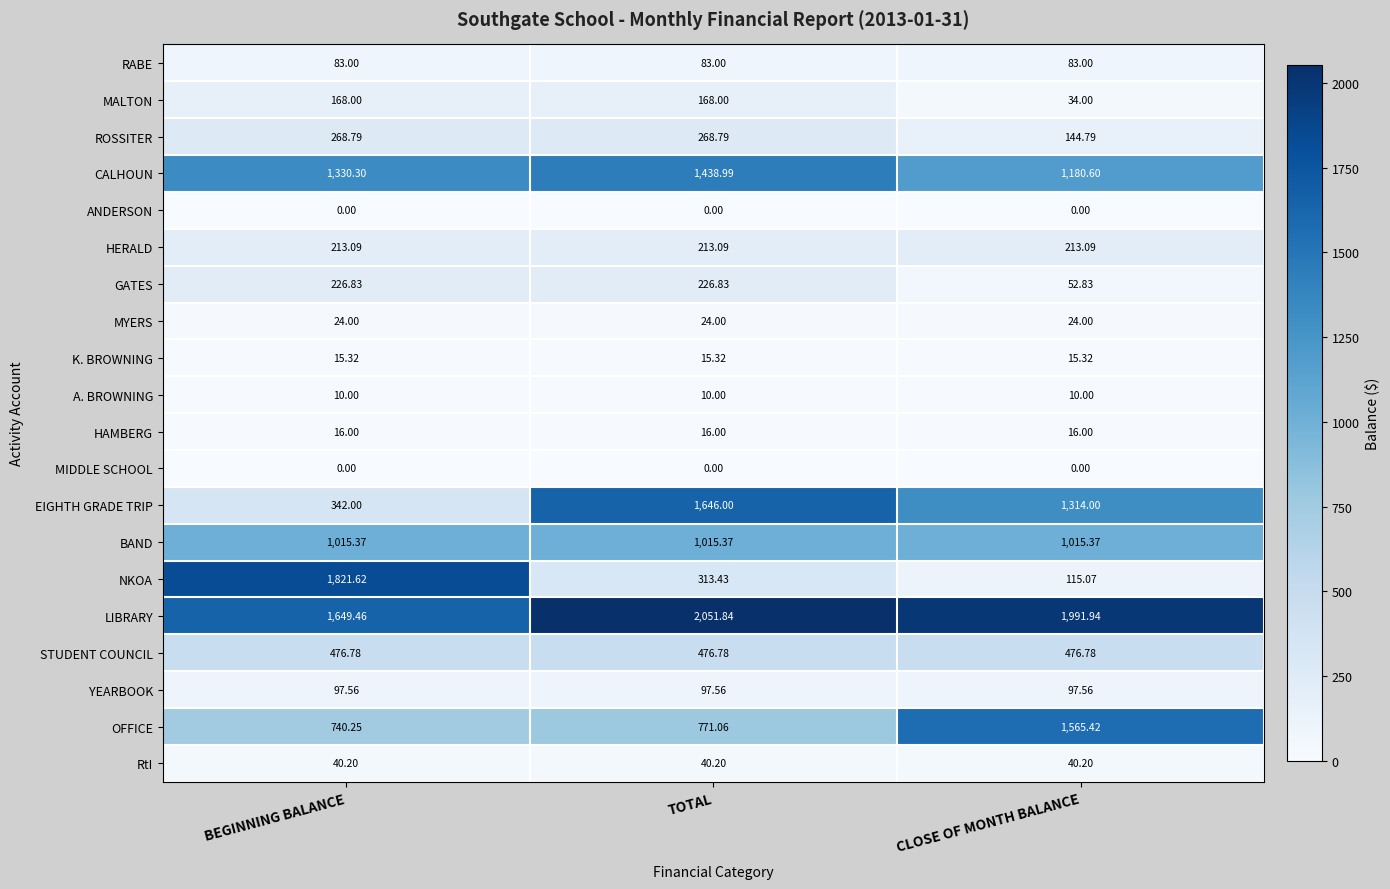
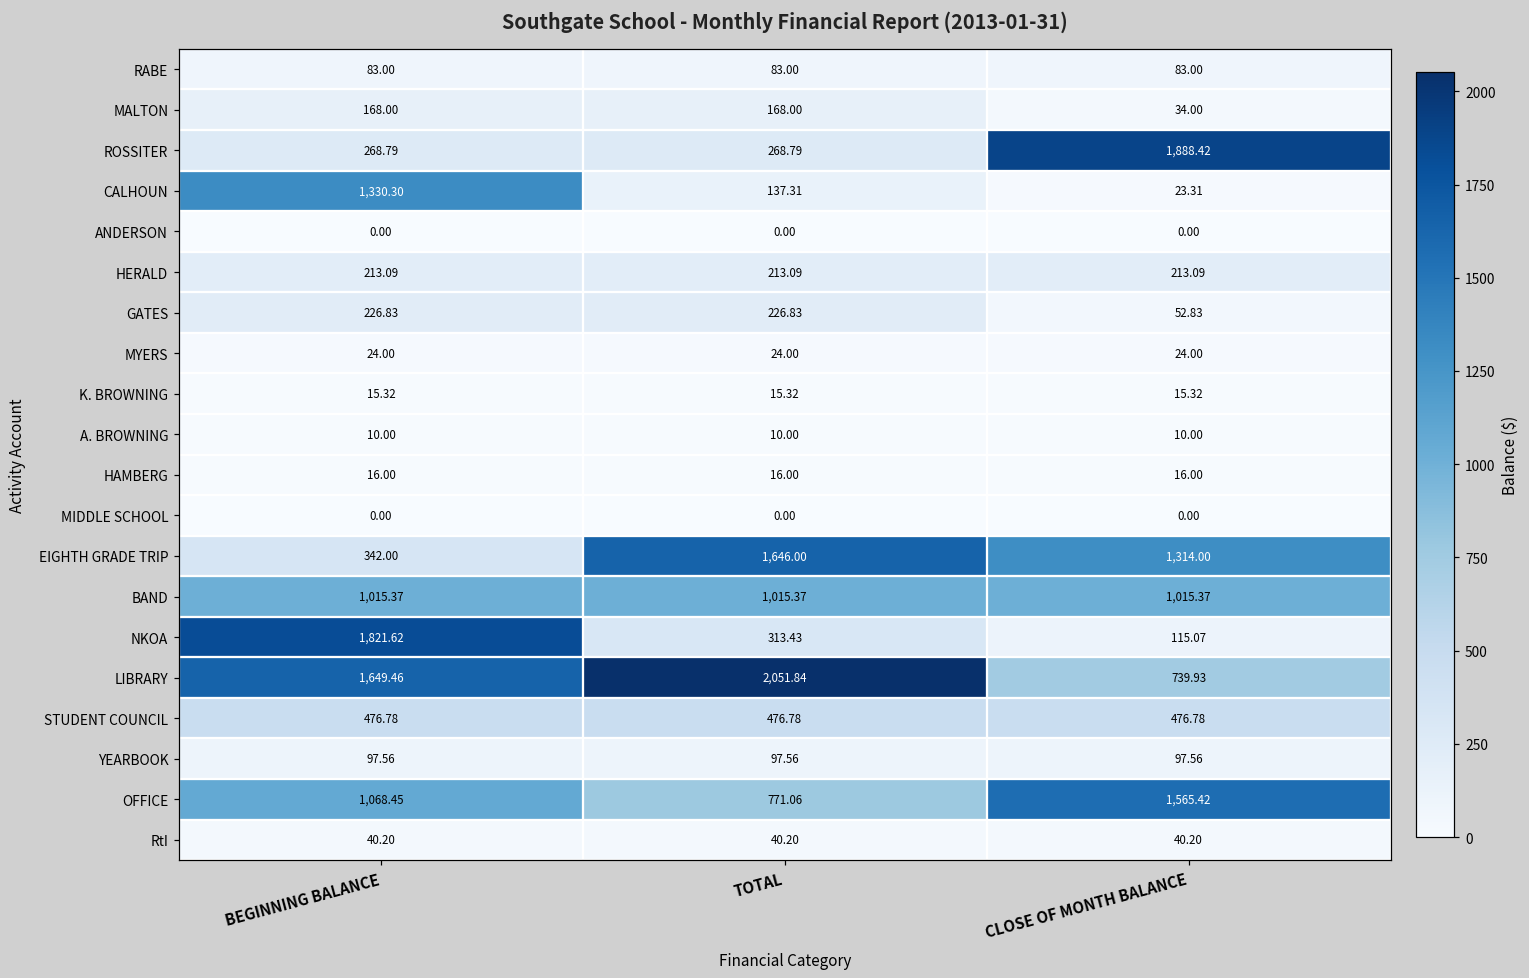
  {
    "RABE": {
      "BEGINNING BALANCE": "83.00",
      "TOTAL": "83.00",
      "CLOSE OF MONTH BALANCE": "83.00"
    },
    "MALTON": {
      "BEGINNING BALANCE": "168.00",
      "TOTAL": "168.00",
      "CLOSE OF MONTH BALANCE": "34.00"
    },
    "ROSSITER": {
      "BEGINNING BALANCE": "268.79",
      "TOTAL": "268.79",
-     "CLOSE OF MONTH BALANCE": "144.79"
+     "CLOSE OF MONTH BALANCE": "1,888.42"
    },
    "CALHOUN": {
      "BEGINNING BALANCE": "1,330.30",
-     "TOTAL": "1,438.99",
-     "CLOSE OF MONTH BALANCE": "1,180.60"
+     "TOTAL": "137.31",
+     "CLOSE OF MONTH BALANCE": "23.31"
    },
    "ANDERSON": {
      "BEGINNING BALANCE": "0.00",
      "TOTAL": "0.00",
      "CLOSE OF MONTH BALANCE": "0.00"
    },
    "HERALD": {
      "BEGINNING BALANCE": "213.09",
      "TOTAL": "213.09",
      "CLOSE OF MONTH BALANCE": "213.09"
    },
    "GATES": {
      "BEGINNING BALANCE": "226.83",
      "TOTAL": "226.83",
      "CLOSE OF MONTH BALANCE": "52.83"
    },
    "MYERS": {
      "BEGINNING BALANCE": "24.00",
      "TOTAL": "24.00",
      "CLOSE OF MONTH BALANCE": "24.00"
    },
    "K. BROWNING": {
      "BEGINNING BALANCE": "15.32",
      "TOTAL": "15.32",
      "CLOSE OF MONTH BALANCE": "15.32"
    },
    "A. BROWNING": {
      "BEGINNING BALANCE": "10.00",
      "TOTAL": "10.00",
      "CLOSE OF MONTH BALANCE": "10.00"
    },
    "HAMBERG": {
      "BEGINNING BALANCE": "16.00",
      "TOTAL": "16.00",
      "CLOSE OF MONTH BALANCE": "16.00"
    },
    "MIDDLE SCHOOL": {
      "BEGINNING BALANCE": "0.00",
      "TOTAL": "0.00",
      "CLOSE OF MONTH BALANCE": "0.00"
    },
    "EIGHTH GRADE TRIP": {
      "BEGINNING BALANCE": "342.00",
      "TOTAL": "1,646.00",
      "CLOSE OF MONTH BALANCE": "1,314.00"
    },
    "BAND": {
      "BEGINNING BALANCE": "1,015.37",
      "TOTAL": "1,015.37",
      "CLOSE OF MONTH BALANCE": "1,015.37"
    },
    "NKOA": {
      "BEGINNING BALANCE": "1,821.62",
      "TOTAL": "313.43",
      "CLOSE OF MONTH BALANCE": "115.07"
    },
    "LIBRARY": {
      "BEGINNING BALANCE": "1,649.46",
      "TOTAL": "2,051.84",
-     "CLOSE OF MONTH BALANCE": "1,991.94"
+     "CLOSE OF MONTH BALANCE": "739.93"
    },
    "STUDENT COUNCIL": {
      "BEGINNING BALANCE": "476.78",
      "TOTAL": "476.78",
      "CLOSE OF MONTH BALANCE": "476.78"
    },
    "YEARBOOK": {
      "BEGINNING BALANCE": "97.56",
      "TOTAL": "97.56",
      "CLOSE OF MONTH BALANCE": "97.56"
    },
    "OFFICE": {
-     "BEGINNING BALANCE": "740.25",
+     "BEGINNING BALANCE": "1,068.45",
      "TOTAL": "771.06",
      "CLOSE OF MONTH BALANCE": "1,565.42"
    },
    "RtI": {
      "BEGINNING BALANCE": "40.20",
      "TOTAL": "40.20",
      "CLOSE OF MONTH BALANCE": "40.20"
    }
  }
